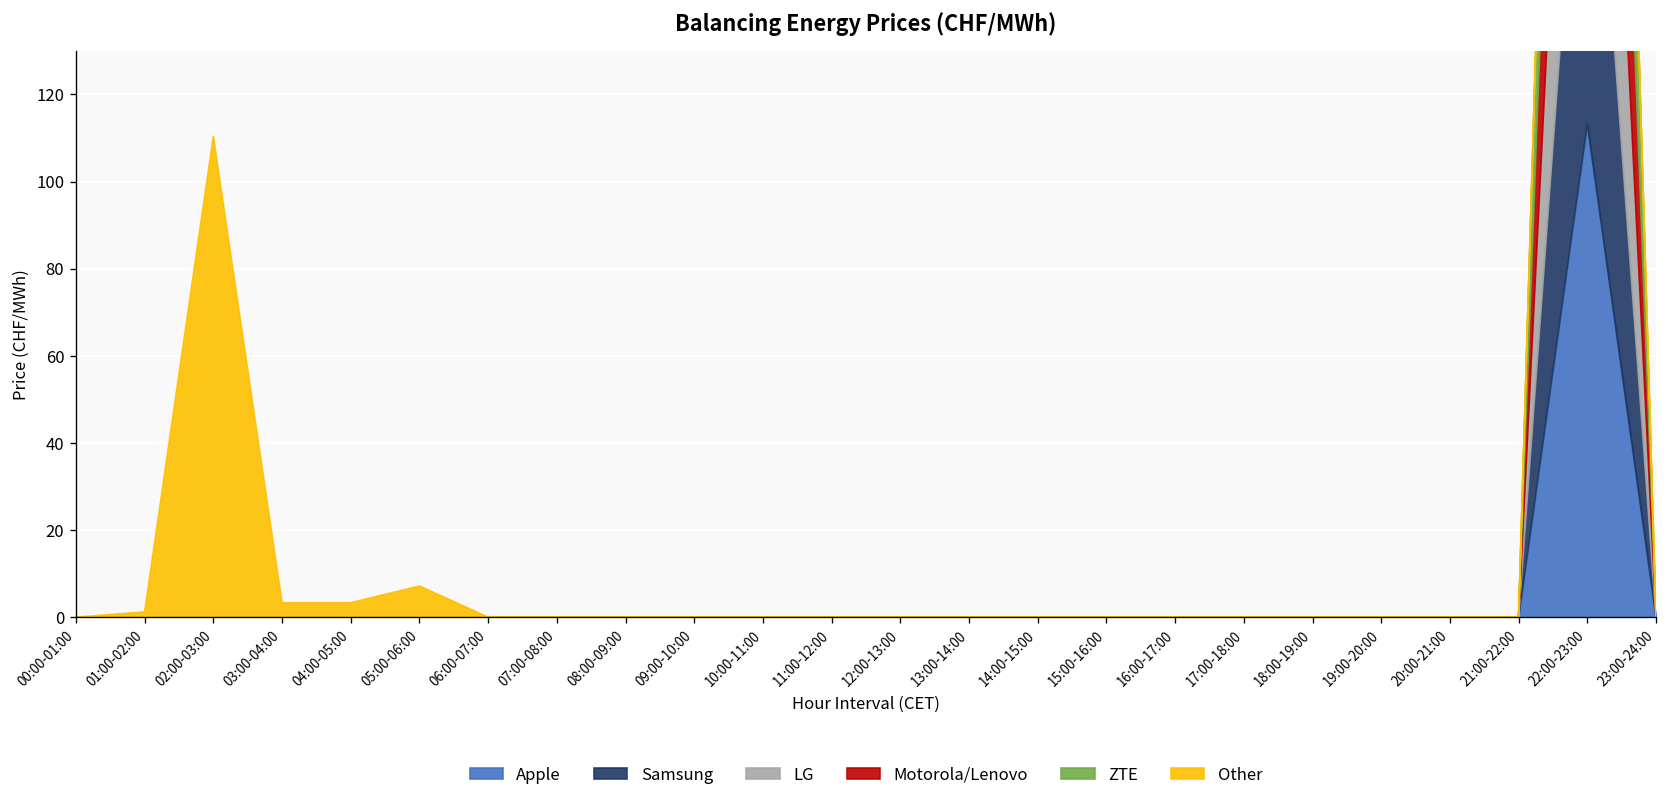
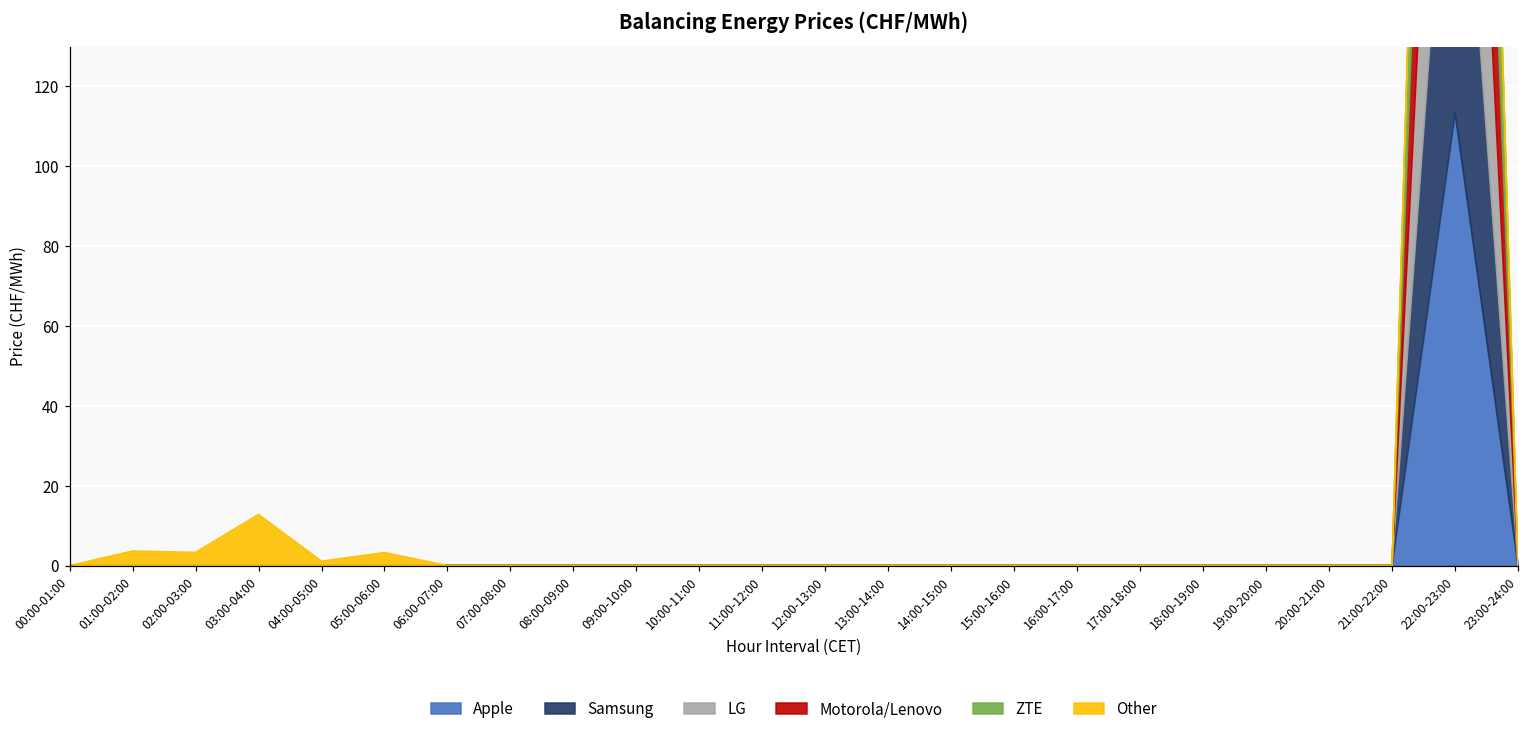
  {
    "Apple": {
      "22:00-23:00": 113
    },
    "Other": {
-     "01:00-02:00": 1,
-     "02:00-03:00": 110,
-     "03:00-04:00": 3,
-     "04:00-05:00": 3,
-     "05:00-06:00": 7
+     "01:00-02:00": 4,
+     "02:00-03:00": 3,
+     "03:00-04:00": 13,
+     "04:00-05:00": 1,
+     "05:00-06:00": 3
    }
  }
